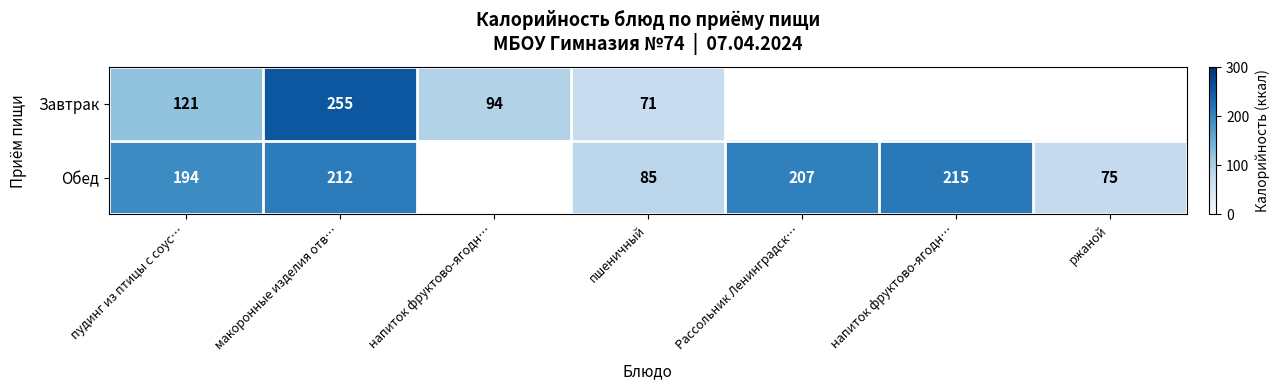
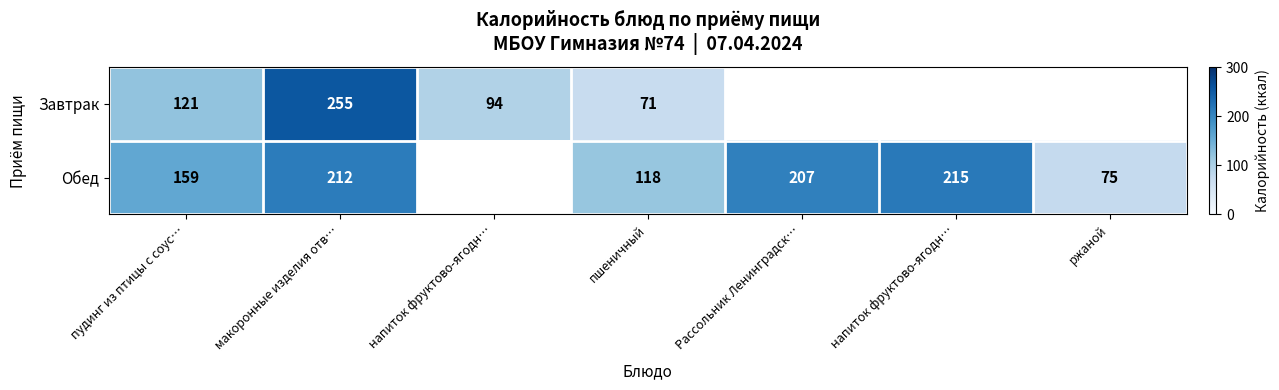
  {
    "Завтрак": {
      "пудинг из птицы с соус…": 121,
      "макоронные изделия отв…": 255,
      "напиток фруктово-ягодн…": 94,
      "пшеничный": 71
    },
    "Обед": {
-     "пудинг из птицы с соус…": 194,
+     "пудинг из птицы с соус…": 159,
      "макоронные изделия отв…": 212,
-     "пшеничный": 85,
+     "пшеничный": 118,
      "Рассольник Ленинградск…": 207,
      "напиток фруктово-ягодн…": 215,
      "ржаной": 75
    }
  }
